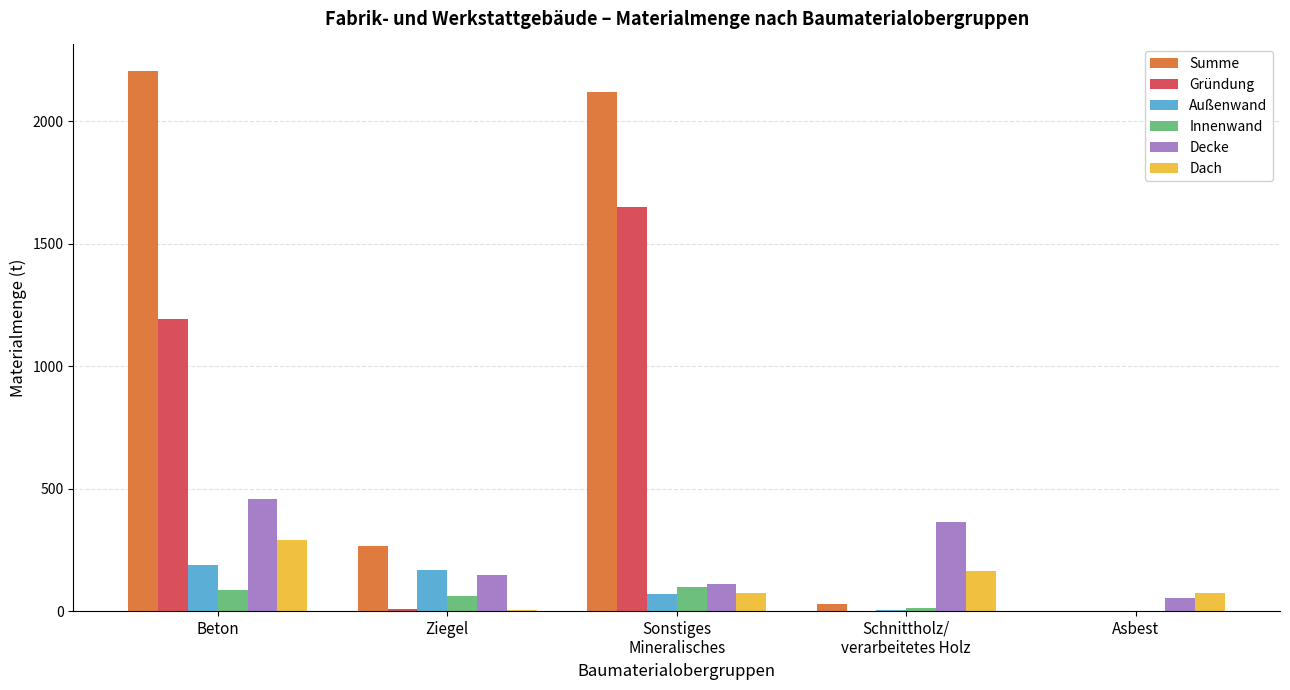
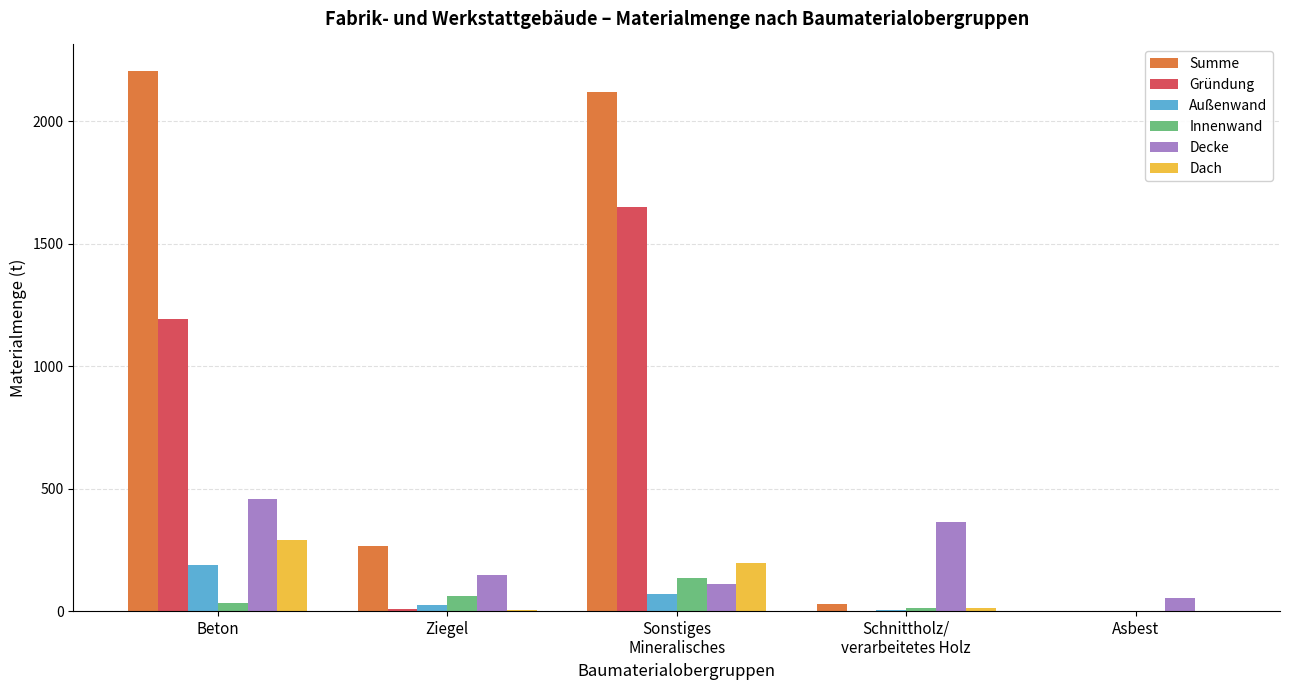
  {
    "Außenwand": {
      "Beton": 190,
-     "Ziegel": 170,
+     "Ziegel": 30,
      "Sonstiges Mineralisches": 70,
      "Asbest": 0
    },
    "Innenwand": {
-     "Beton": 90,
+     "Beton": 30,
      "Ziegel": 60,
-     "Sonstiges Mineralisches": 100,
+     "Sonstiges Mineralisches": 130,
      "Schnittholz/ verarbeitetes Holz": 10,
      "Asbest": 0
    },
    "Decke": {
      "Beton": 460,
      "Ziegel": 150,
      "Sonstiges Mineralisches": 110,
      "Schnittholz/ verarbeitetes Holz": 360,
      "Asbest": 50
    },
    "Dach": {
      "Beton": 290,
-     "Sonstiges Mineralisches": 70,
-     "Schnittholz/ verarbeitetes Holz": 170,
-     "Asbest": 80
+     "Sonstiges Mineralisches": 190,
+     "Schnittholz/ verarbeitetes Holz": 10,
+     "Asbest": 0
    }
  }
